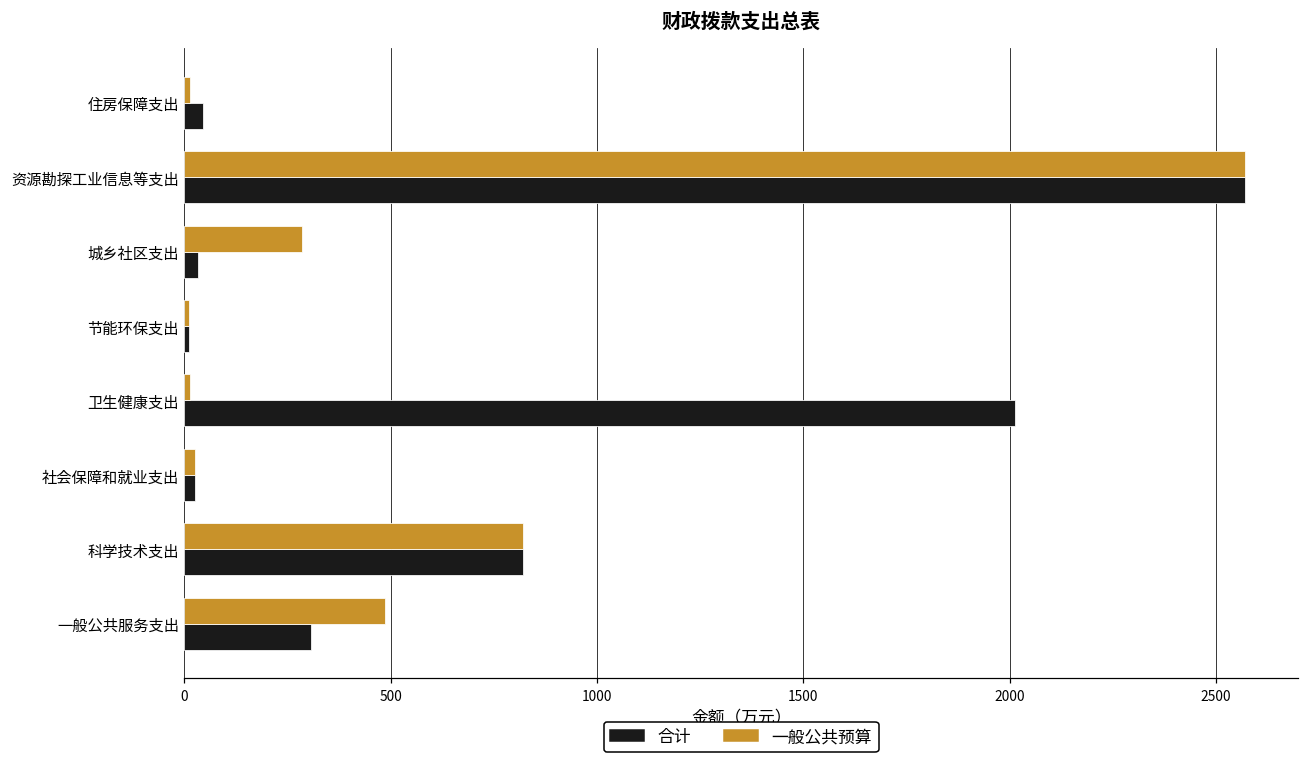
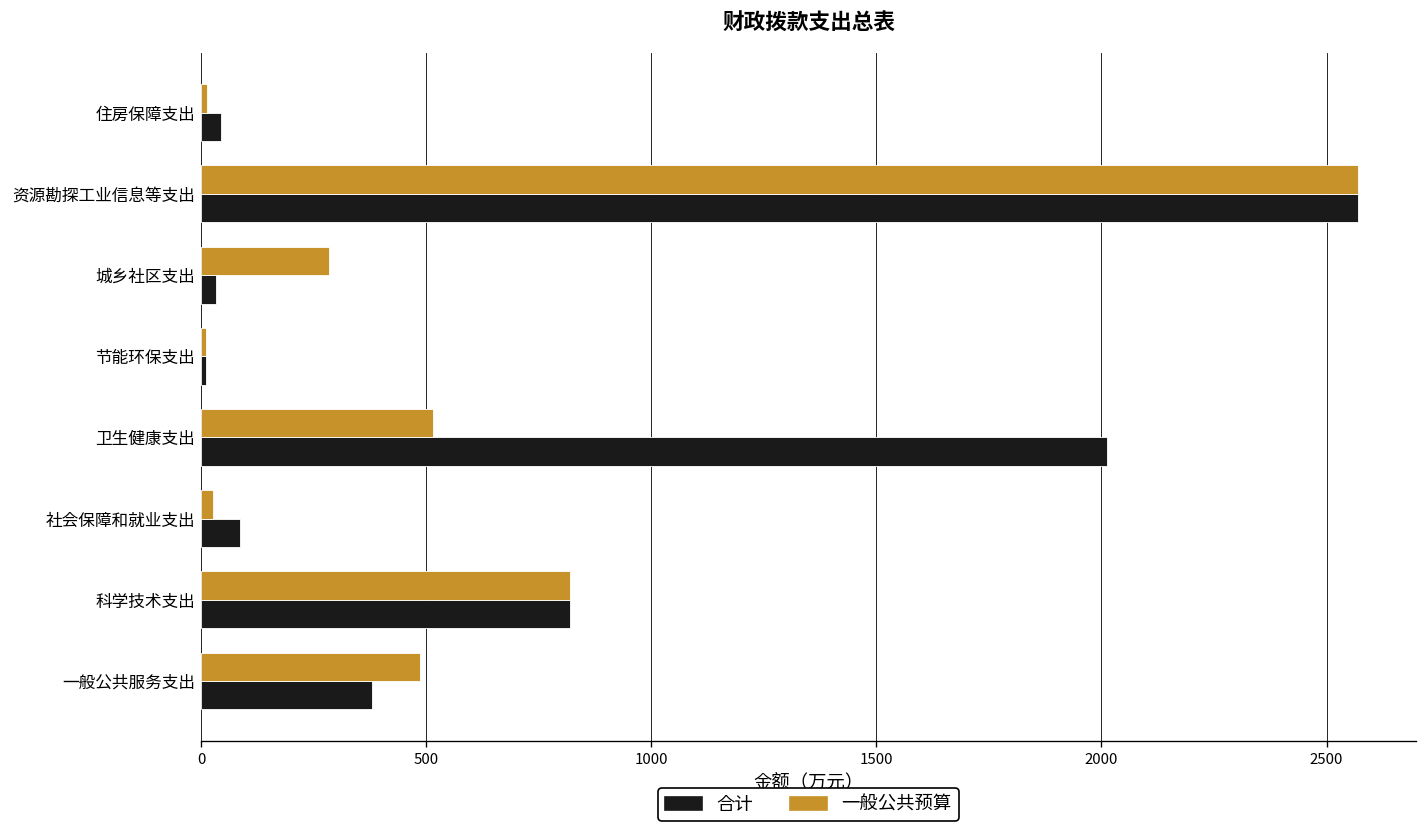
  {
    "合计": {
      "住房保障支出": 40,
      "资源勘探工业信息等支出": 2570,
      "城乡社区支出": 30,
      "节能环保支出": 10,
      "卫生健康支出": 2010,
-     "社会保障和就业支出": 30,
+     "社会保障和就业支出": 90,
      "科学技术支出": 820,
-     "一般公共服务支出": 310
+     "一般公共服务支出": 380
    },
    "一般公共预算": {
      "住房保障支出": 10,
      "资源勘探工业信息等支出": 2570,
      "城乡社区支出": 280,
      "节能环保支出": 10,
-     "卫生健康支出": 10,
+     "卫生健康支出": 520,
      "社会保障和就业支出": 30,
      "科学技术支出": 820,
      "一般公共服务支出": 490
    }
  }
